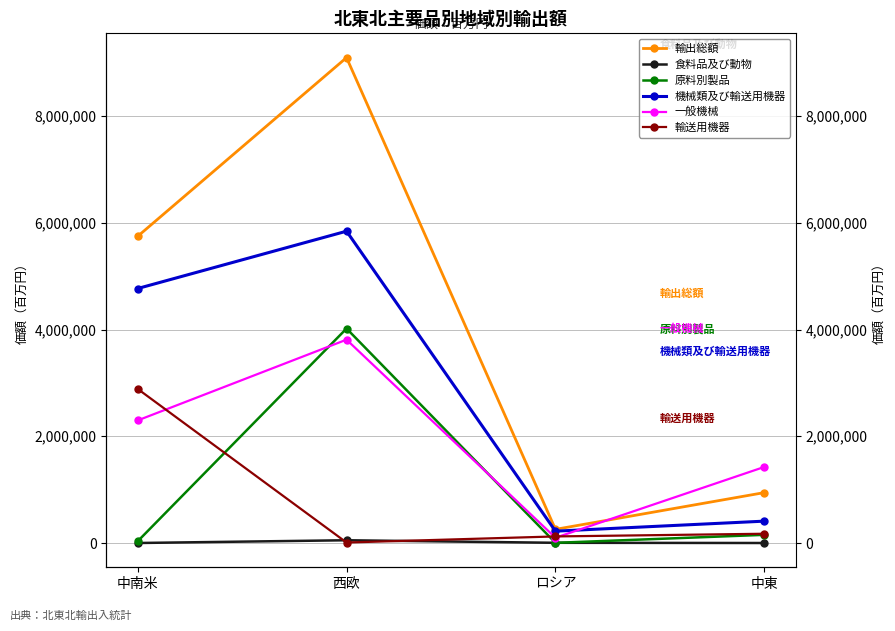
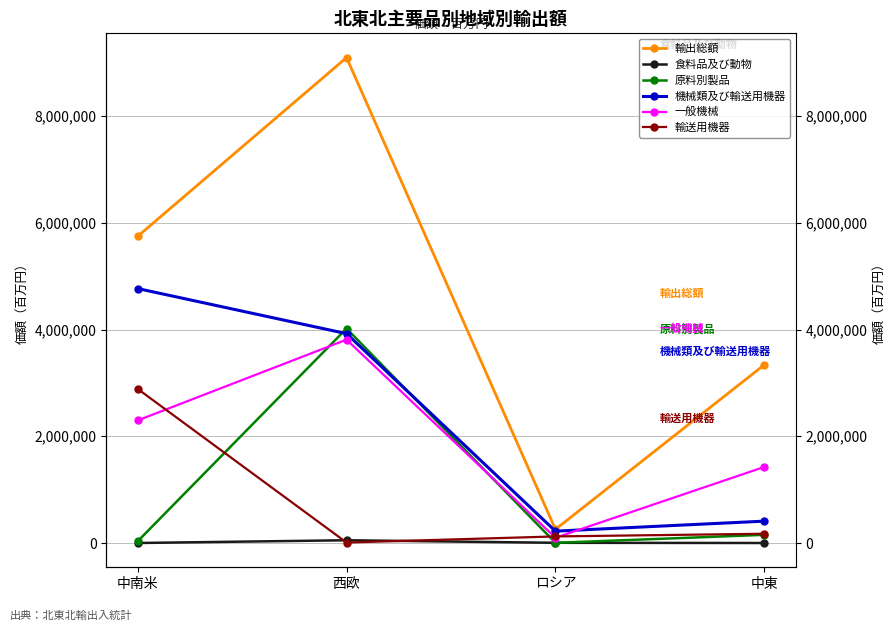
  {
    "輸出総額": {
      "中南米": "5,700,000",
      "西欧": "9,100,000",
-     "中東": "900,000"
+     "中東": "3,300,000"
    },
    "食料品及び動物": {
      "中東": "0"
    },
    "原料別製品": {
      "西欧": "4,000,000"
    },
    "機械類及び輸送用機器": {
      "中南米": "4,800,000",
-     "西欧": "5,800,000",
+     "西欧": "3,900,000",
      "中東": "400,000"
    },
    "一般機械": {
      "中南米": "2,300,000",
      "西欧": "3,800,000",
      "中東": "1,400,000"
    },
    "輸送用機器": {
      "中南米": "2,900,000"
    }
  }
